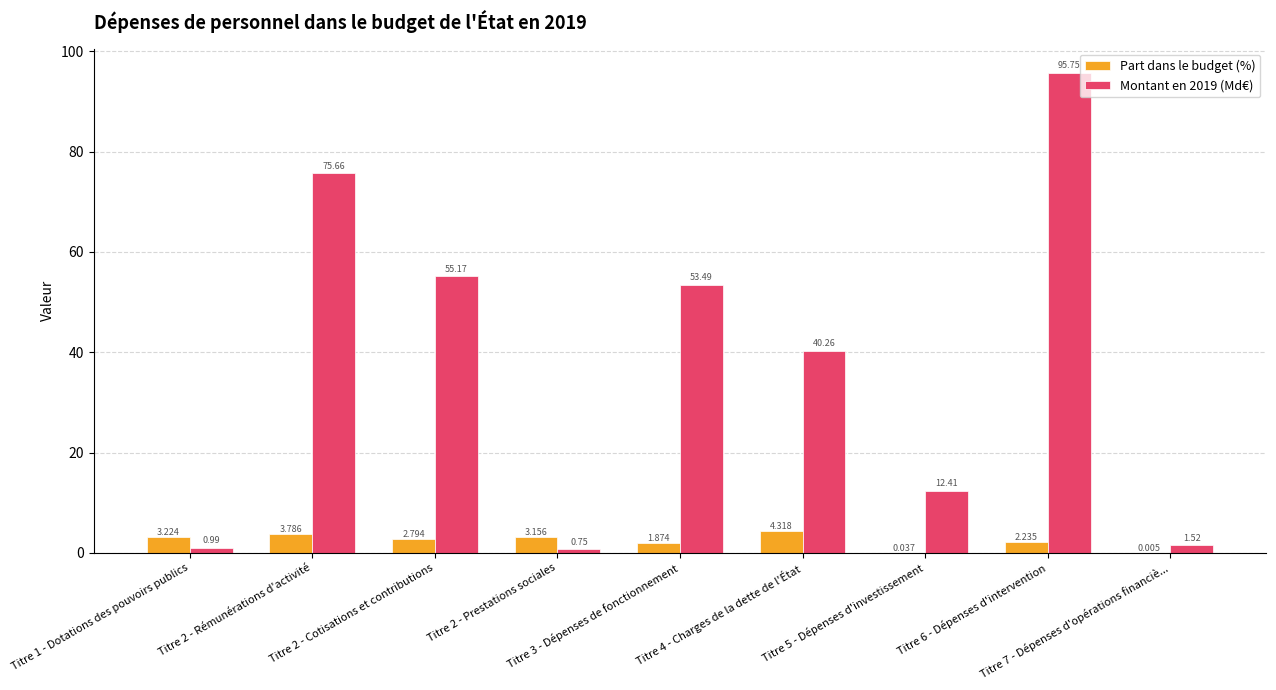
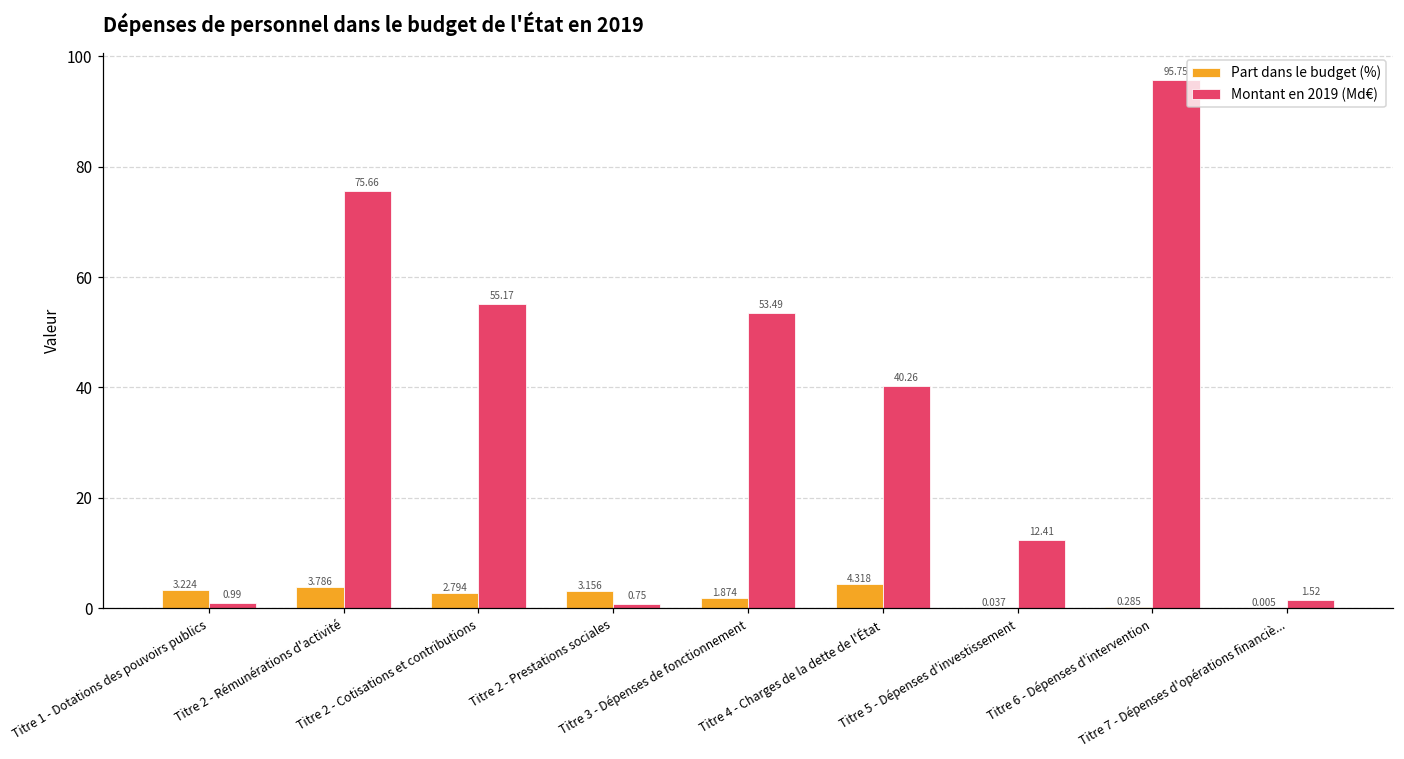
  {
    "Part dans le budget (%)": {
      "Titre 1 - Dotations des pouvoirs publics": 3.224,
      "Titre 2 - Rémunérations d'activité": 3.786,
      "Titre 2 - Cotisations et contributions": 2.794,
      "Titre 2 - Prestations sociales": 3.156,
      "Titre 3 - Dépenses de fonctionnement": 1.874,
      "Titre 4 - Charges de la dette de l'État": 4.318,
      "Titre 5 - Dépenses d'investissement": 0.037,
-     "Titre 6 - Dépenses d'intervention": 2.235,
+     "Titre 6 - Dépenses d'intervention": 0.285,
      "Titre 7 - Dépenses d'opérations financiè...": 0.005
    },
    "Montant en 2019 (Md€)": {
      "Titre 1 - Dotations des pouvoirs publics": 0.99,
      "Titre 2 - Rémunérations d'activité": 75.66,
      "Titre 2 - Cotisations et contributions": 55.17,
      "Titre 2 - Prestations sociales": 0.75,
      "Titre 3 - Dépenses de fonctionnement": 53.49,
      "Titre 4 - Charges de la dette de l'État": 40.26,
      "Titre 5 - Dépenses d'investissement": 12.41,
      "Titre 7 - Dépenses d'opérations financiè...": 1.52
    }
  }
